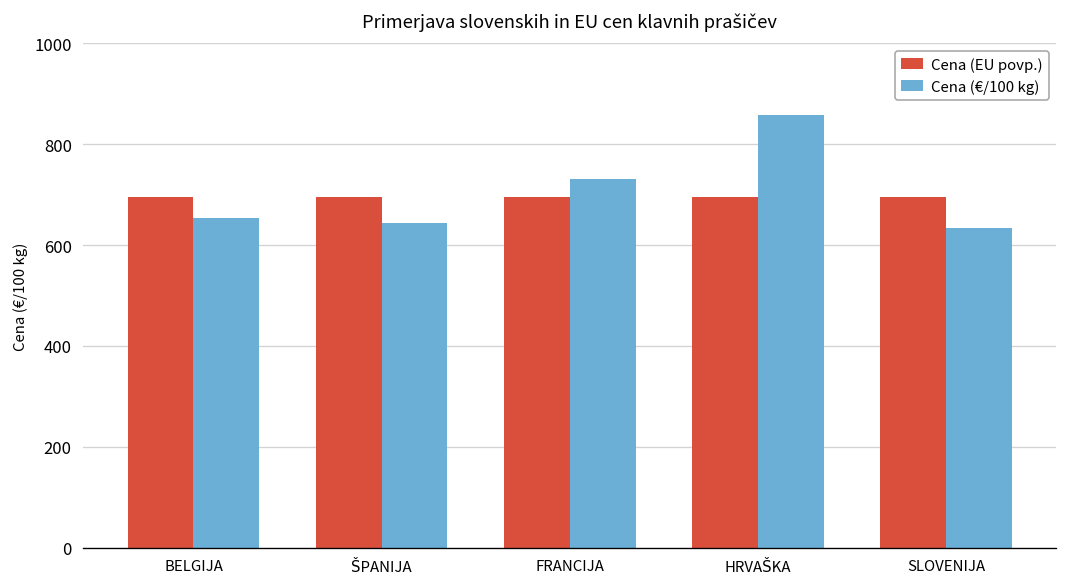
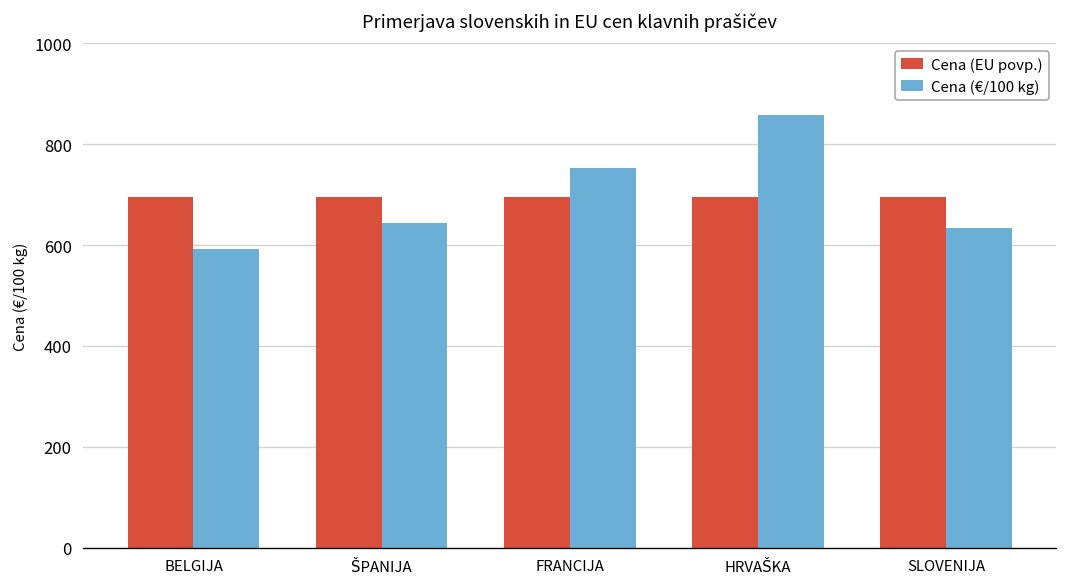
  {
    "Cena (EU povp.)": {
      "BELGIJA": 690,
      "ŠPANIJA": 690,
      "FRANCIJA": 690,
      "HRVAŠKA": 690,
      "SLOVENIJA": 690
    },
    "Cena (€/100 kg)": {
-     "BELGIJA": 650,
+     "BELGIJA": 590,
      "ŠPANIJA": 640,
-     "FRANCIJA": 730,
+     "FRANCIJA": 750,
      "HRVAŠKA": 860,
      "SLOVENIJA": 630
    }
  }
